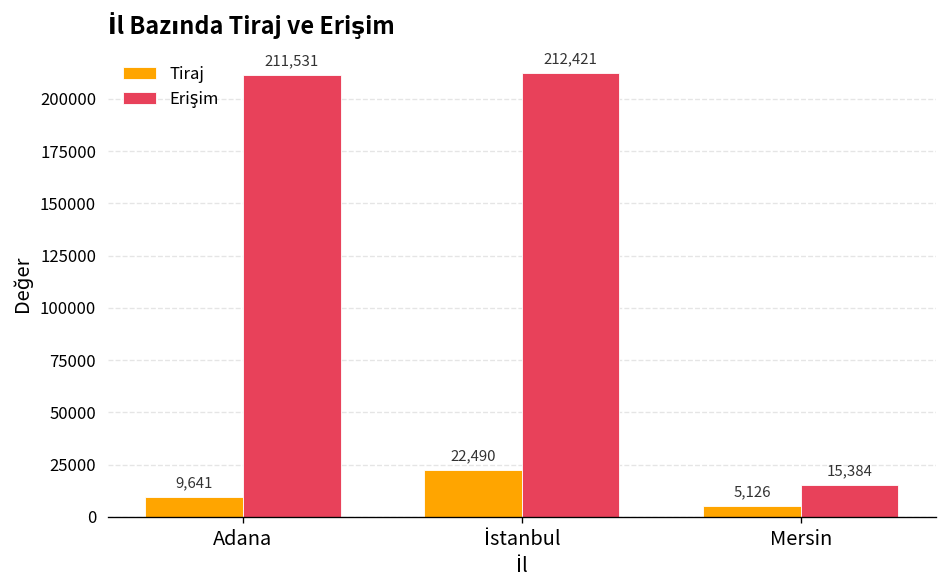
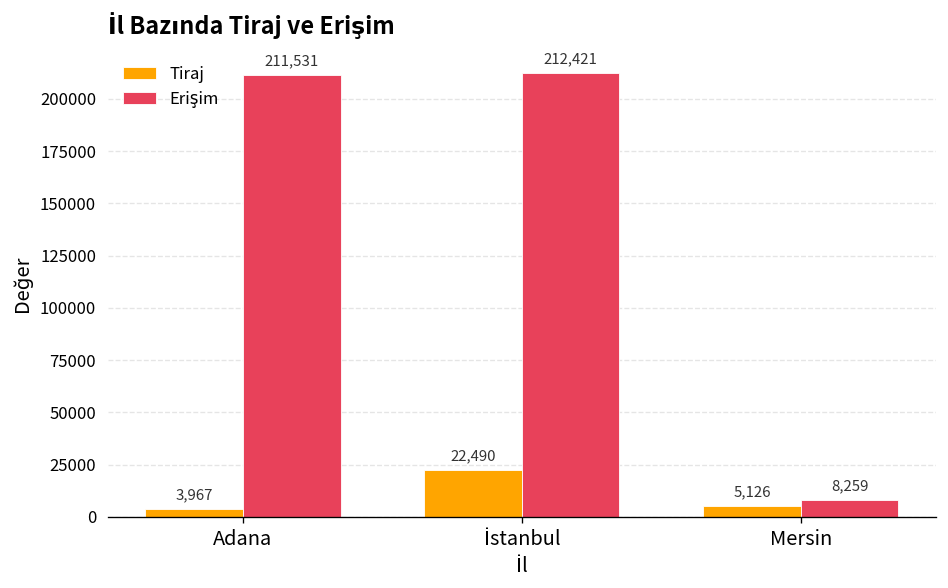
  {
    "Tiraj": {
-     "Adana": "9,641",
+     "Adana": "3,967",
      "İstanbul": "22,490",
      "Mersin": "5,126"
    },
    "Erişim": {
      "Adana": "211,531",
      "İstanbul": "212,421",
-     "Mersin": "15,384"
+     "Mersin": "8,259"
    }
  }
